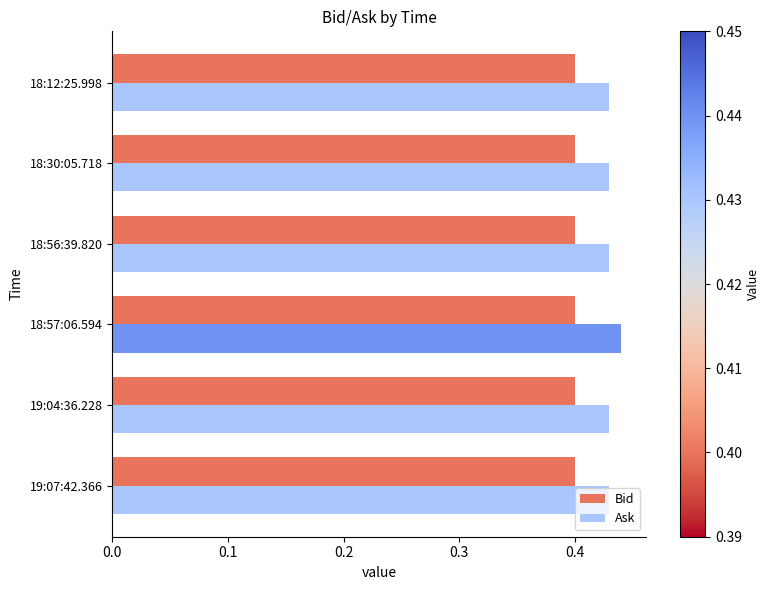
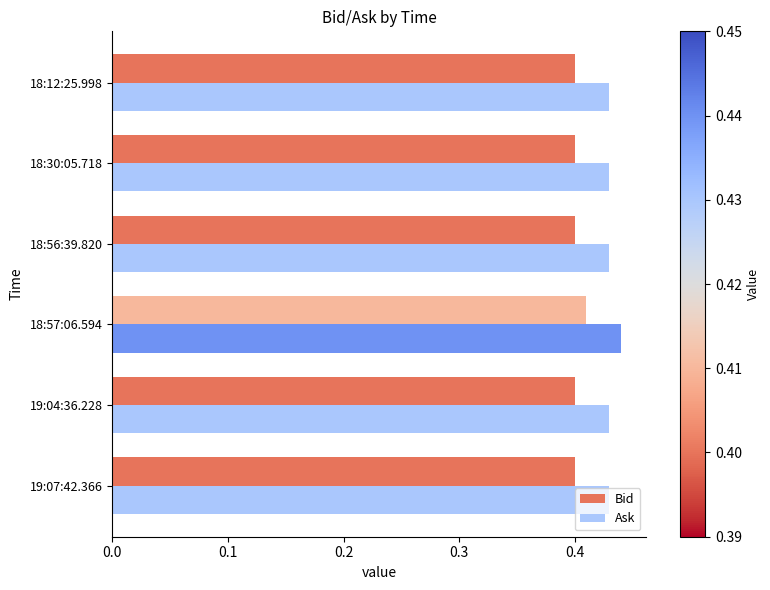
  {
    "Bid": {
      "18:12:25.998": 0.40,
      "18:30:05.718": 0.40,
      "18:56:39.820": 0.40,
-     "18:57:06.594": 0.40,
+     "18:57:06.594": 0.41,
      "19:04:36.228": 0.40,
      "19:07:42.366": 0.40
    },
    "Ask": {
      "18:12:25.998": 0.43,
      "18:30:05.718": 0.43,
      "18:56:39.820": 0.43,
      "18:57:06.594": 0.44,
      "19:04:36.228": 0.43
    }
  }
